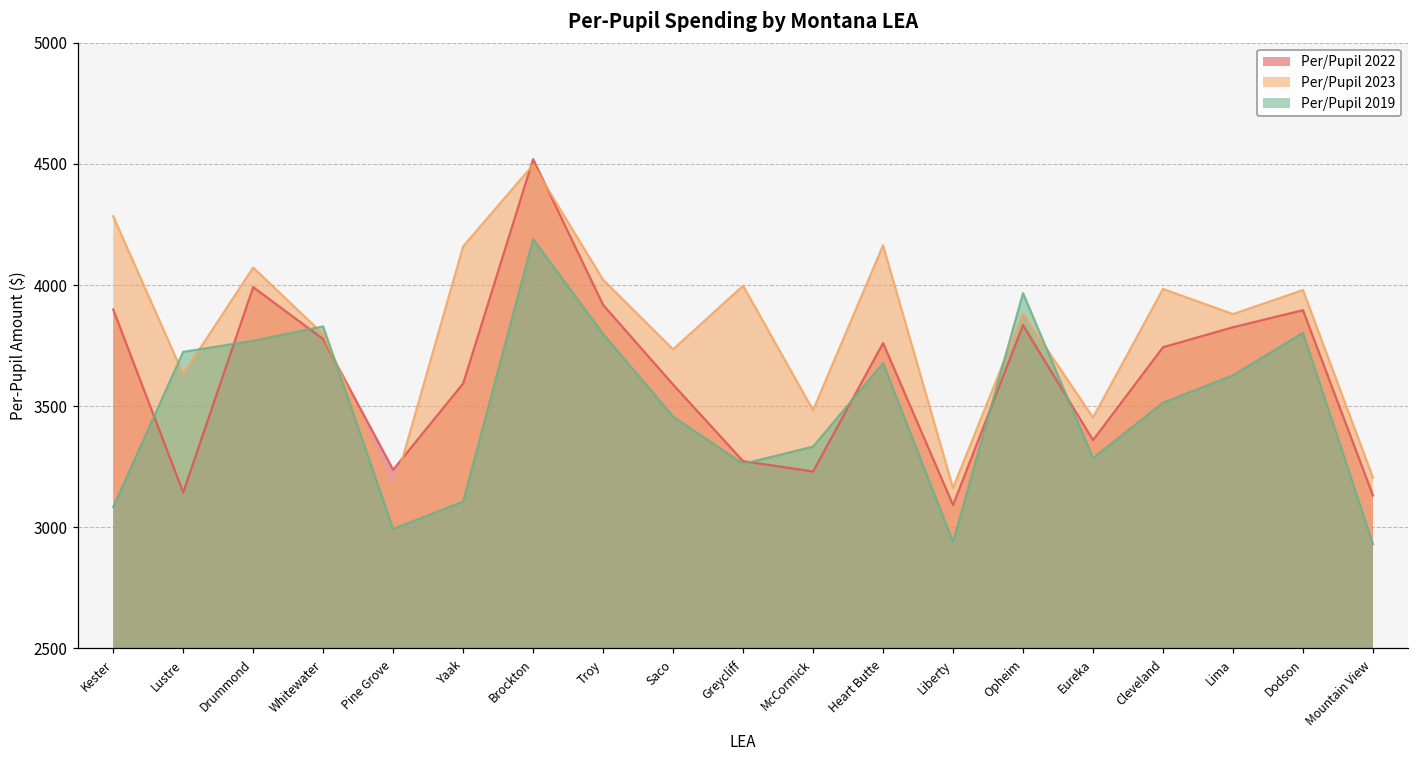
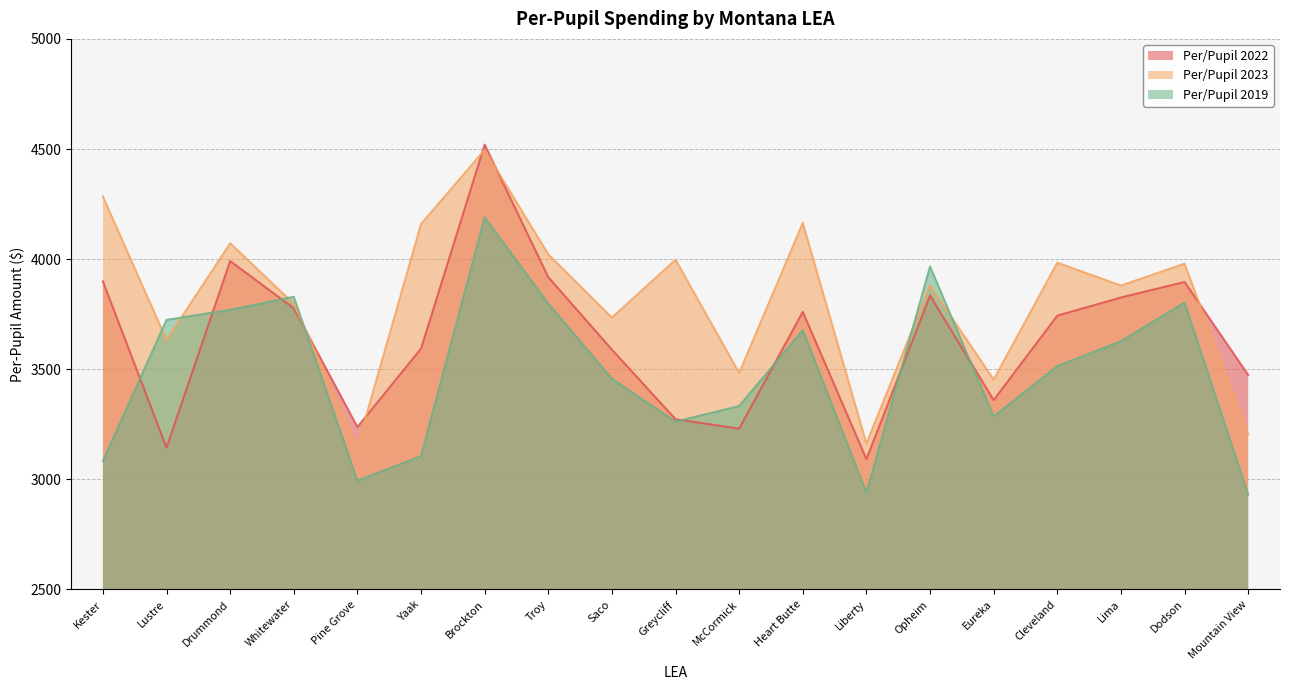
  {
    "Per/Pupil 2022": {
      "Kester": 3900,
      "Lustre": 3140,
      "Drummond": 3990,
      "Whitewater": 3780,
      "Pine Grove": 3240,
      "Yaak": 3590,
      "Brockton": 4520,
      "Troy": 3920,
      "Saco": 3590,
      "McCormick": 3230,
      "Heart Butte": 3760,
      "Liberty": 3090,
      "Opheim": 3830,
      "Eureka": 3360,
      "Cleveland": 3740,
      "Lima": 3830,
      "Dodson": 3900,
-     "Mountain View": 3130
+     "Mountain View": 3470
    },
    "Per/Pupil 2023": {
      "Kester": 4280,
      "Lustre": 3630,
      "Drummond": 4070,
      "Whitewater": 3800,
      "Pine Grove": 3150,
      "Yaak": 4160,
      "Brockton": 4500,
      "Troy": 4020,
      "Saco": 3730,
      "Greycliff": 4000,
      "McCormick": 3480,
      "Heart Butte": 4160,
      "Liberty": 3160,
      "Opheim": 3880,
      "Eureka": 3450,
      "Cleveland": 3980,
      "Lima": 3880,
      "Dodson": 3980,
      "Mountain View": 3200
    },
    "Per/Pupil 2019": {
      "Kester": 3080,
      "Lustre": 3720,
      "Drummond": 3770,
      "Whitewater": 3830,
      "Pine Grove": 2990,
      "Yaak": 3110,
      "Brockton": 4190,
      "Troy": 3800,
      "Saco": 3460,
      "McCormick": 3330,
      "Heart Butte": 3680,
      "Liberty": 2940,
      "Opheim": 3970,
      "Eureka": 3290,
      "Cleveland": 3510,
      "Lima": 3630,
      "Dodson": 3800,
      "Mountain View": 2930
    }
  }
